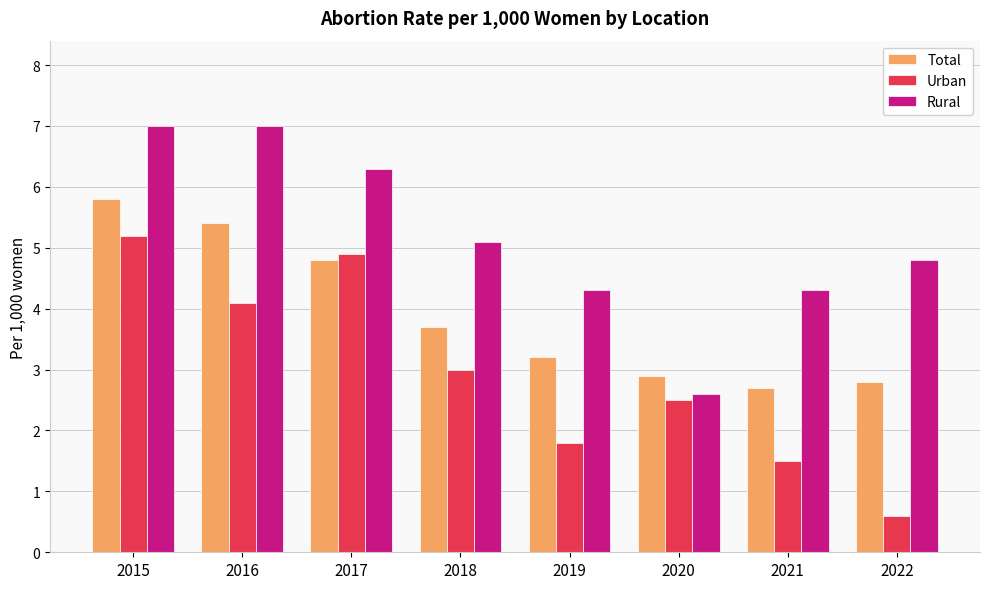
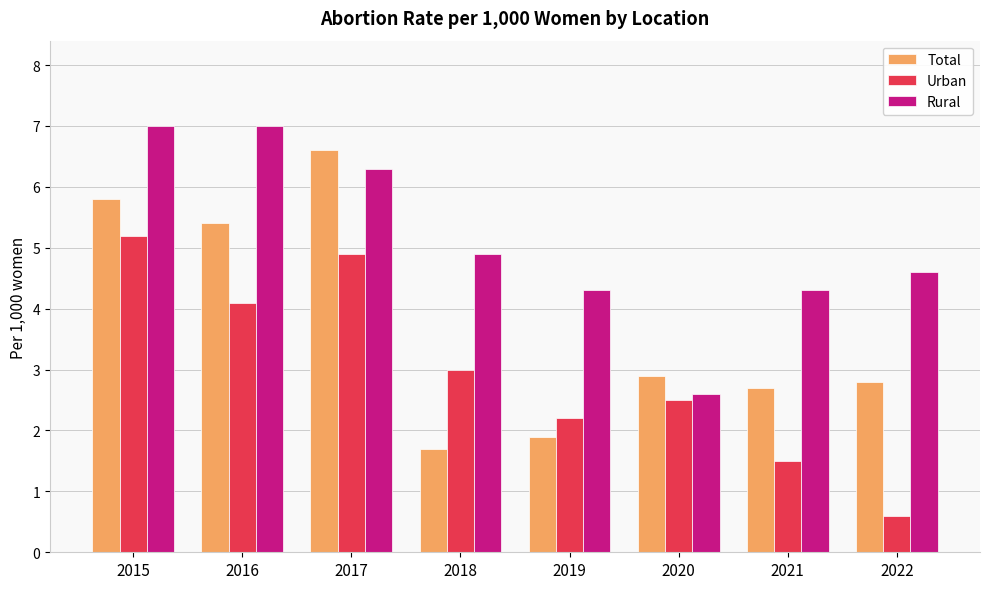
  {
    "Total": {
      "2015": 5.8,
      "2016": 5.4,
-     "2017": 4.8,
-     "2018": 3.7,
-     "2019": 3.2,
+     "2017": 6.6,
+     "2018": 1.7,
+     "2019": 1.9,
      "2020": 2.9,
      "2021": 2.7,
      "2022": 2.8
    },
    "Urban": {
      "2015": 5.2,
      "2016": 4.1,
      "2017": 4.9,
      "2018": 3.0,
-     "2019": 1.8,
+     "2019": 2.2,
      "2020": 2.5,
      "2021": 1.5,
      "2022": 0.6
    },
    "Rural": {
      "2015": 7.0,
      "2016": 7.0,
      "2017": 6.3,
-     "2018": 5.1,
+     "2018": 4.9,
      "2019": 4.3,
      "2020": 2.6,
      "2021": 4.3,
-     "2022": 4.8
+     "2022": 4.6
    }
  }
